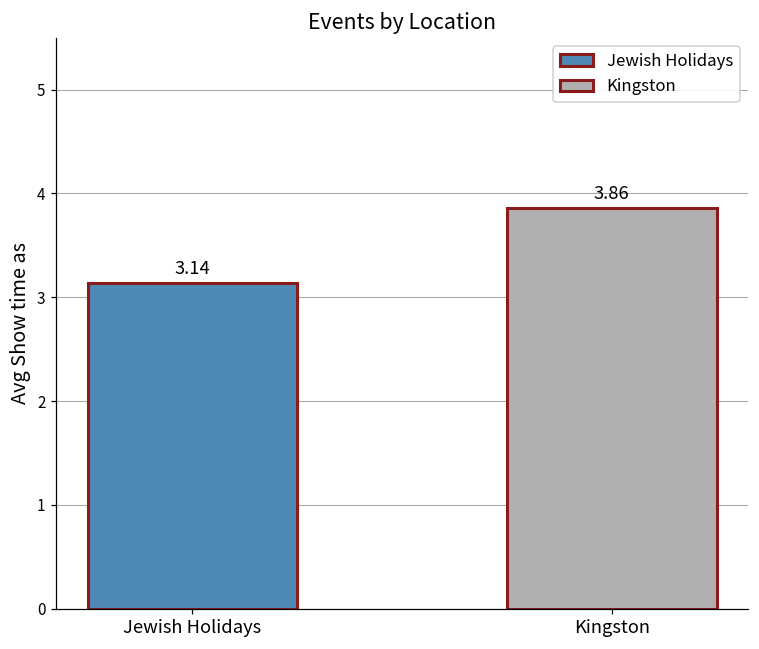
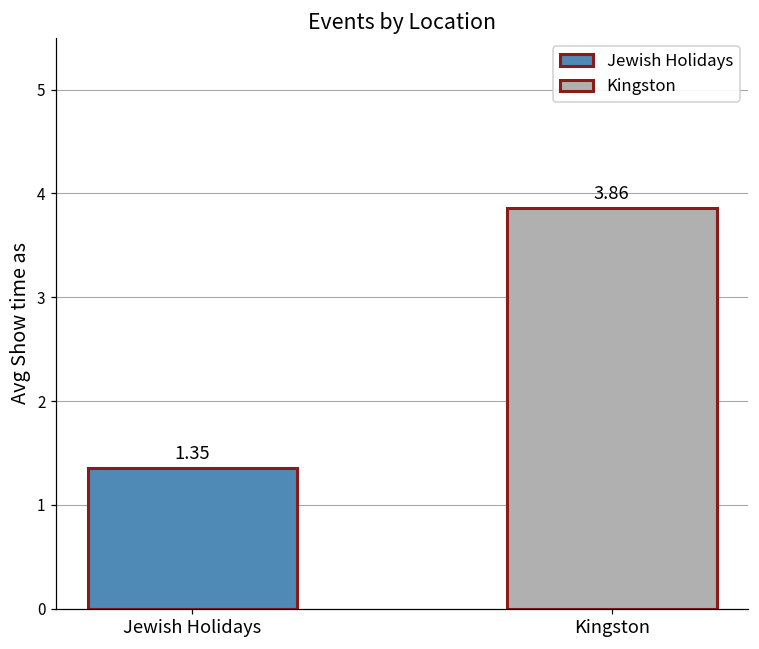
  {
-   "Jewish Holidays": 3.14,
+   "Jewish Holidays": 1.35,
    "Kingston": 3.86
  }
